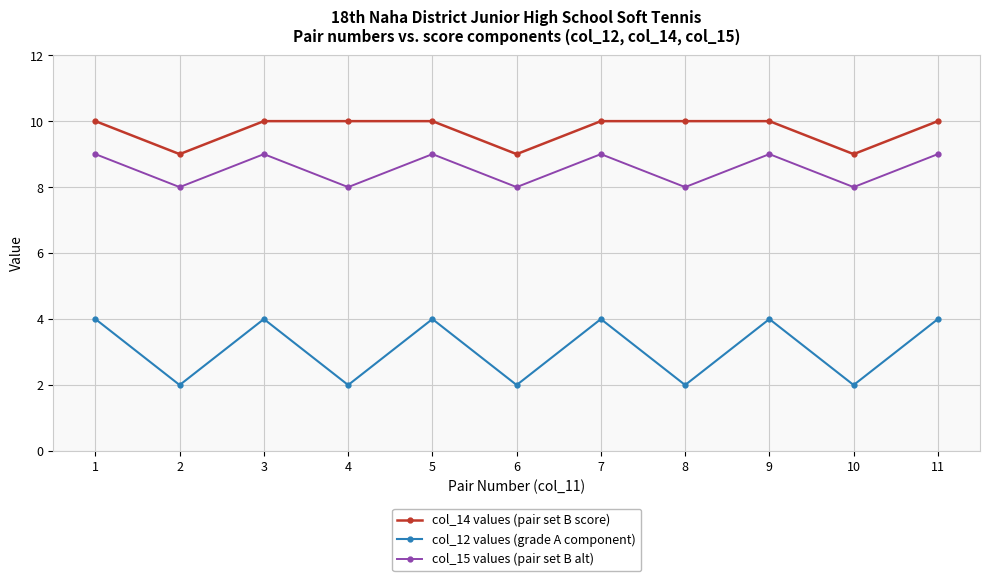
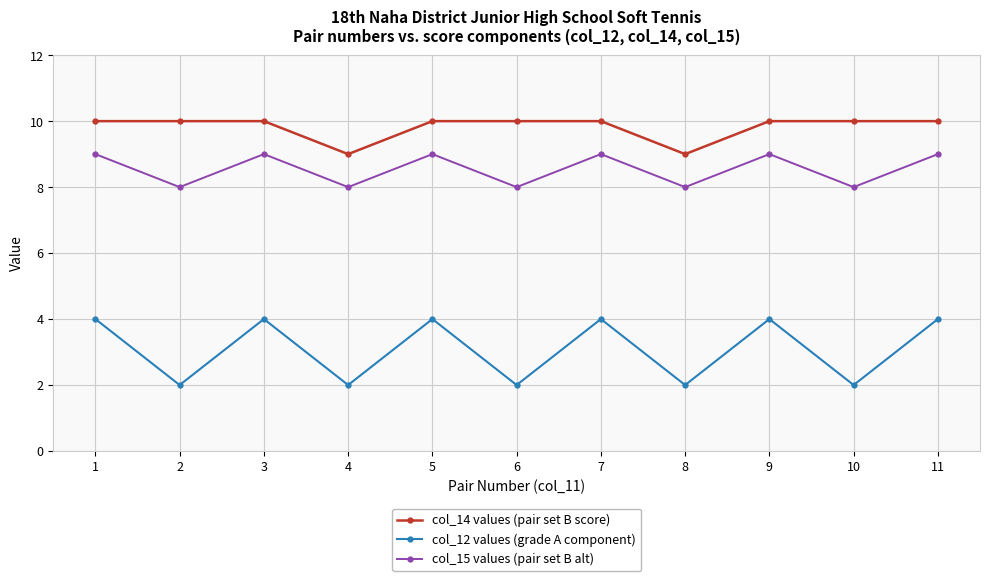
  {
    "col_14 values (pair set B score)": {
      "1": 10,
-     "2": 9,
+     "2": 10,
      "3": 10,
-     "4": 10,
+     "4": 9,
      "5": 10,
-     "6": 9,
+     "6": 10,
      "7": 10,
-     "8": 10,
+     "8": 9,
      "9": 10,
-     "10": 9,
+     "10": 10,
      "11": 10
    },
    "col_12 values (grade A component)": {
      "1": 4,
      "2": 2,
      "3": 4,
      "4": 2,
      "5": 4,
      "6": 2,
      "7": 4,
      "8": 2,
      "9": 4,
      "10": 2,
      "11": 4
    },
    "col_15 values (pair set B alt)": {
      "1": 9,
      "2": 8,
      "3": 9,
      "4": 8,
      "5": 9,
      "6": 8,
      "7": 9,
      "8": 8,
      "9": 9,
      "10": 8,
      "11": 9
    }
  }
